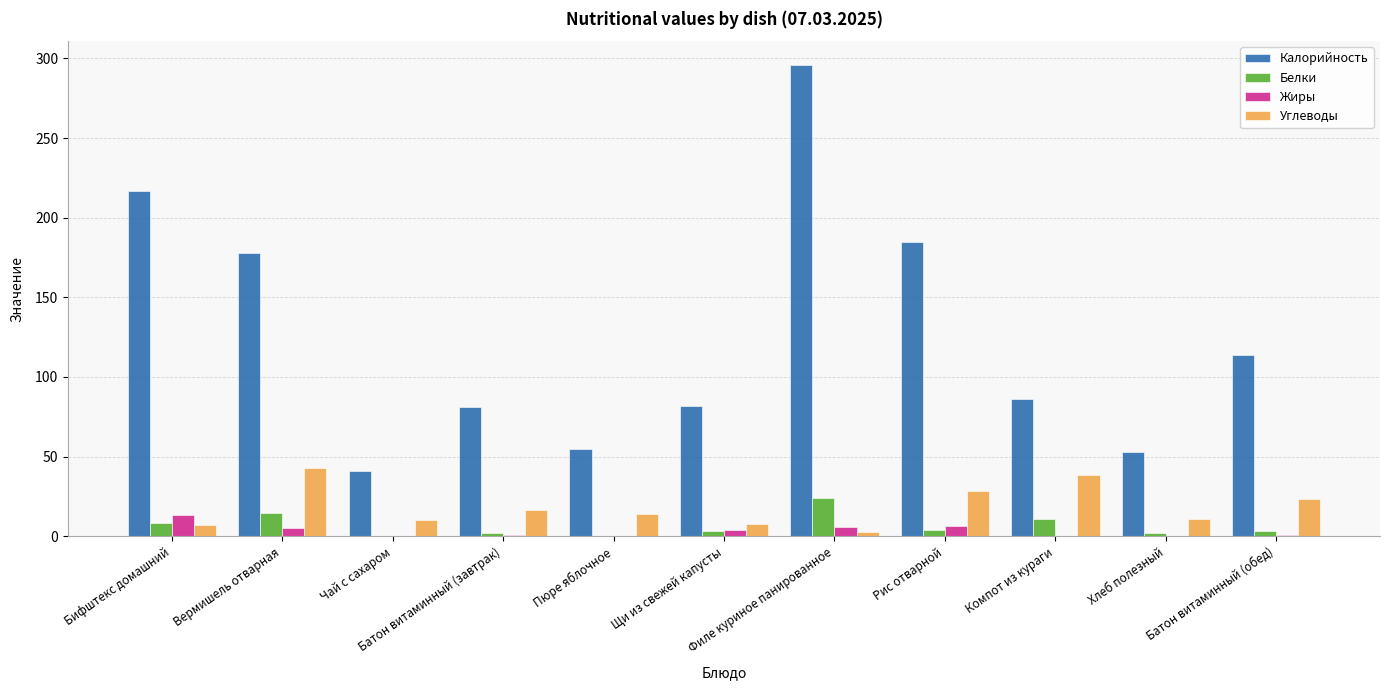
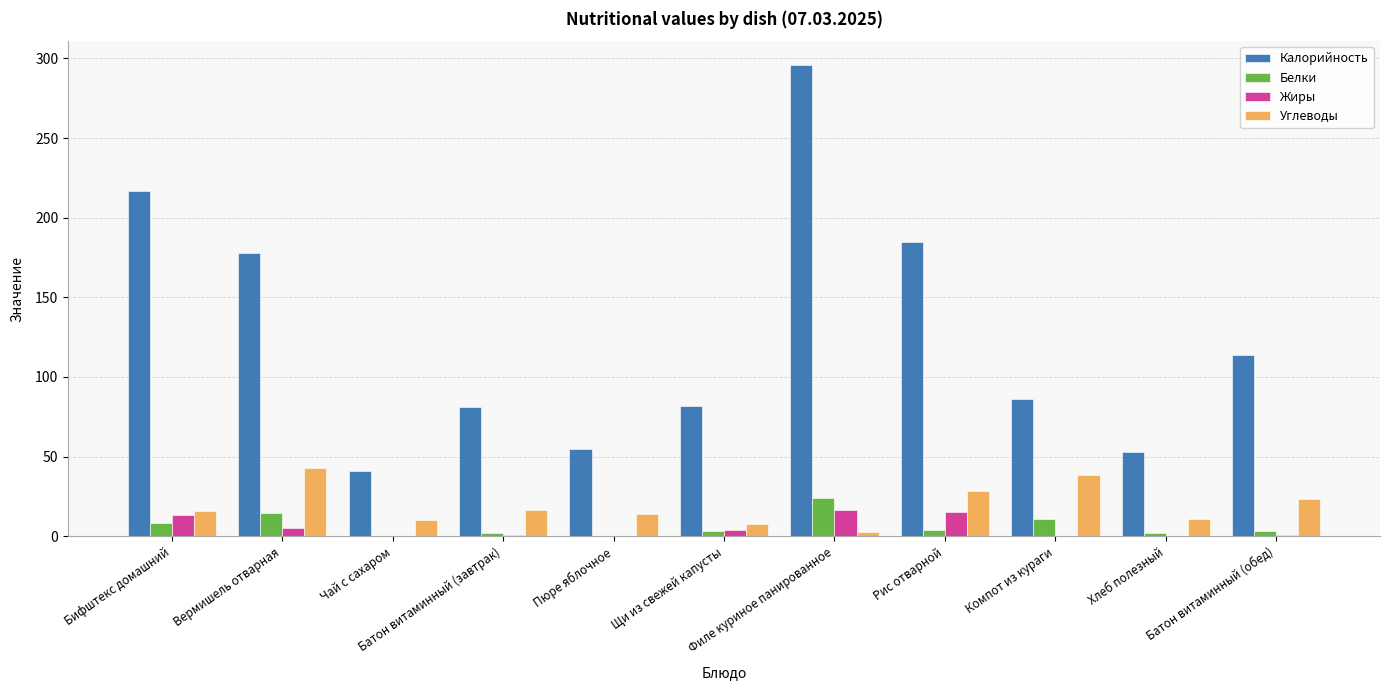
  {
    "Калорийность": {
      "Бифштекс домашний": 217,
      "Вермишель отварная": 178,
      "Чай с сахаром": 41,
      "Батон витаминный (завтрак)": 81,
      "Пюре яблочное": 55,
      "Щи из свежей капусты": 82,
      "Филе куриное панированное": 296,
      "Рис отварной": 185,
      "Компот из кураги": 86,
      "Хлеб полезный": 53,
      "Батон витаминный (обед)": 114
    },
    "Белки": {
      "Бифштекс домашний": 8,
      "Вермишель отварная": 15,
      "Батон витаминный (завтрак)": 2,
      "Пюре яблочное": 0,
      "Щи из свежей капусты": 3,
      "Филе куриное панированное": 24,
      "Рис отварной": 4,
      "Компот из кураги": 11,
      "Хлеб полезный": 2,
      "Батон витаминный (обед)": 3
    },
    "Жиры": {
      "Бифштекс домашний": 13,
      "Вермишель отварная": 5,
      "Пюре яблочное": 0,
      "Щи из свежей капусты": 4,
-     "Филе куриное панированное": 6,
-     "Рис отварной": 6,
+     "Филе куриное панированное": 17,
+     "Рис отварной": 15,
      "Компот из кураги": 0
    },
    "Углеводы": {
-     "Бифштекс домашний": 7,
+     "Бифштекс домашний": 16,
      "Вермишель отварная": 43,
      "Чай с сахаром": 10,
      "Батон витаминный (завтрак)": 17,
      "Пюре яблочное": 14,
      "Щи из свежей капусты": 8,
      "Филе куриное панированное": 3,
      "Рис отварной": 29,
      "Компот из кураги": 38,
      "Хлеб полезный": 11,
      "Батон витаминный (обед)": 24
    }
  }
